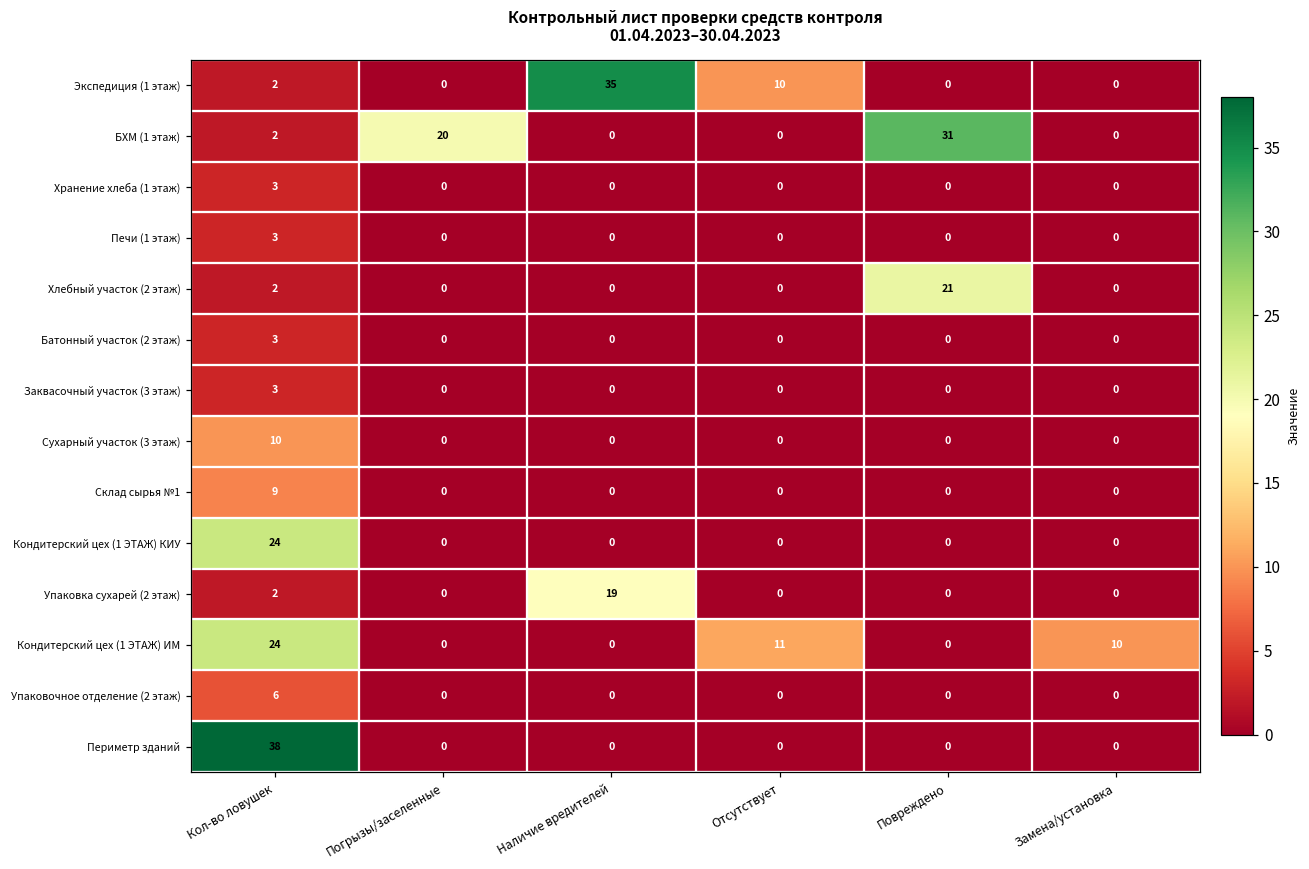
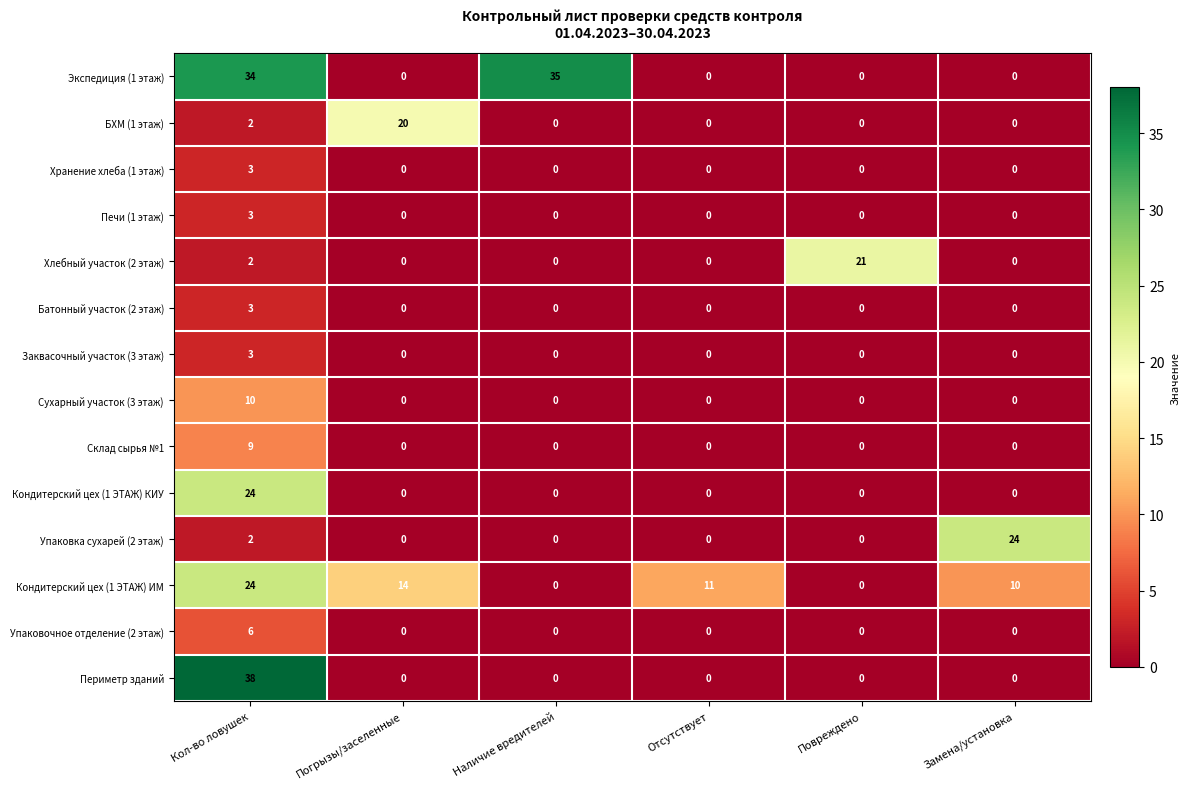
  {
    "Экспедиция (1 этаж)": {
-     "Кол-во ловушек": 2,
+     "Кол-во ловушек": 34,
      "Погрызы/заселенные": 0,
      "Наличие вредителей": 35,
-     "Отсутствует": 10,
+     "Отсутствует": 0,
      "Повреждено": 0,
      "Замена/установка": 0
    },
    "БХМ (1 этаж)": {
      "Кол-во ловушек": 2,
      "Погрызы/заселенные": 20,
      "Наличие вредителей": 0,
      "Отсутствует": 0,
-     "Повреждено": 31,
+     "Повреждено": 0,
      "Замена/установка": 0
    },
    "Хранение хлеба (1 этаж)": {
      "Кол-во ловушек": 3,
      "Погрызы/заселенные": 0,
      "Наличие вредителей": 0,
      "Отсутствует": 0,
      "Повреждено": 0,
      "Замена/установка": 0
    },
    "Печи (1 этаж)": {
      "Кол-во ловушек": 3,
      "Погрызы/заселенные": 0,
      "Наличие вредителей": 0,
      "Отсутствует": 0,
      "Повреждено": 0,
      "Замена/установка": 0
    },
    "Хлебный участок (2 этаж)": {
      "Кол-во ловушек": 2,
      "Погрызы/заселенные": 0,
      "Наличие вредителей": 0,
      "Отсутствует": 0,
      "Повреждено": 21,
      "Замена/установка": 0
    },
    "Батонный участок (2 этаж)": {
      "Кол-во ловушек": 3,
      "Погрызы/заселенные": 0,
      "Наличие вредителей": 0,
      "Отсутствует": 0,
      "Повреждено": 0,
      "Замена/установка": 0
    },
    "Заквасочный участок (3 этаж)": {
      "Кол-во ловушек": 3,
      "Погрызы/заселенные": 0,
      "Наличие вредителей": 0,
      "Отсутствует": 0,
      "Повреждено": 0,
      "Замена/установка": 0
    },
    "Сухарный участок (3 этаж)": {
      "Кол-во ловушек": 10,
      "Погрызы/заселенные": 0,
      "Наличие вредителей": 0,
      "Отсутствует": 0,
      "Повреждено": 0,
      "Замена/установка": 0
    },
    "Склад сырья №1": {
      "Кол-во ловушек": 9,
      "Погрызы/заселенные": 0,
      "Наличие вредителей": 0,
      "Отсутствует": 0,
      "Повреждено": 0,
      "Замена/установка": 0
    },
    "Кондитерский цех (1 ЭТАЖ) КИУ": {
      "Кол-во ловушек": 24,
      "Погрызы/заселенные": 0,
      "Наличие вредителей": 0,
      "Отсутствует": 0,
      "Повреждено": 0,
      "Замена/установка": 0
    },
    "Упаковка сухарей (2 этаж)": {
      "Кол-во ловушек": 2,
      "Погрызы/заселенные": 0,
-     "Наличие вредителей": 19,
+     "Наличие вредителей": 0,
      "Отсутствует": 0,
      "Повреждено": 0,
-     "Замена/установка": 0
+     "Замена/установка": 24
    },
    "Кондитерский цех (1 ЭТАЖ) ИМ": {
      "Кол-во ловушек": 24,
-     "Погрызы/заселенные": 0,
+     "Погрызы/заселенные": 14,
      "Наличие вредителей": 0,
      "Отсутствует": 11,
      "Повреждено": 0,
      "Замена/установка": 10
    },
    "Упаковочное отделение (2 этаж)": {
      "Кол-во ловушек": 6,
      "Погрызы/заселенные": 0,
      "Наличие вредителей": 0,
      "Отсутствует": 0,
      "Повреждено": 0,
      "Замена/установка": 0
    },
    "Периметр зданий": {
      "Кол-во ловушек": 38,
      "Погрызы/заселенные": 0,
      "Наличие вредителей": 0,
      "Отсутствует": 0,
      "Повреждено": 0,
      "Замена/установка": 0
    }
  }
